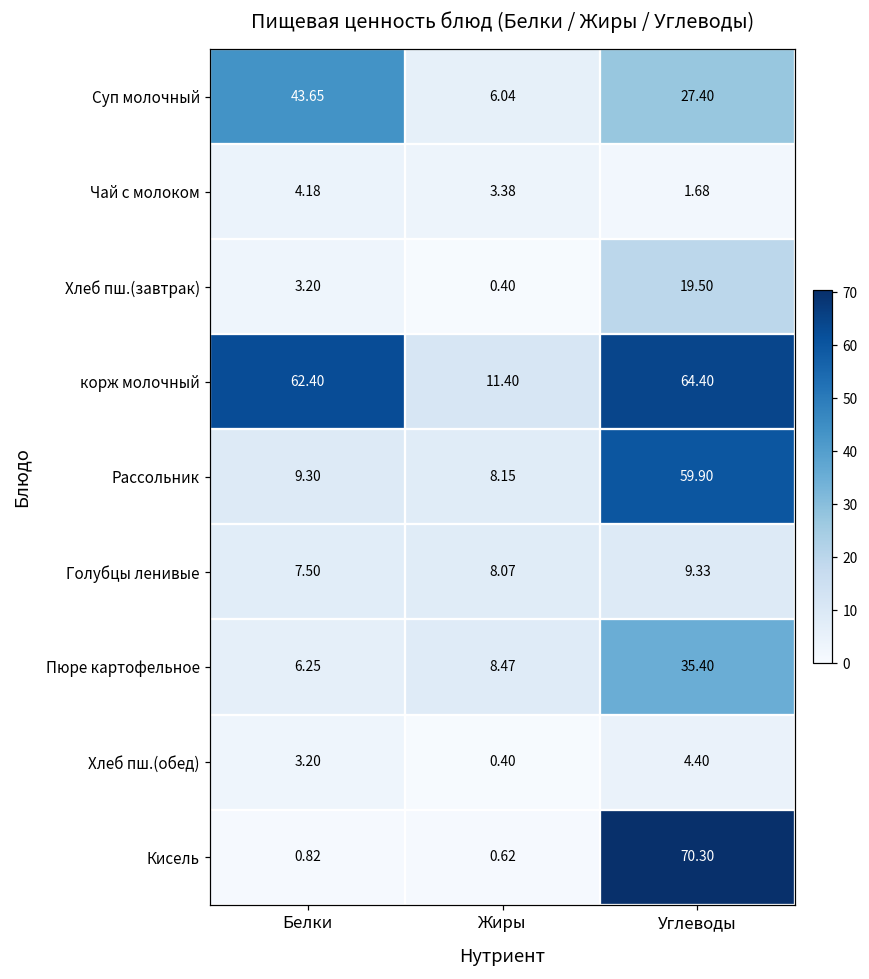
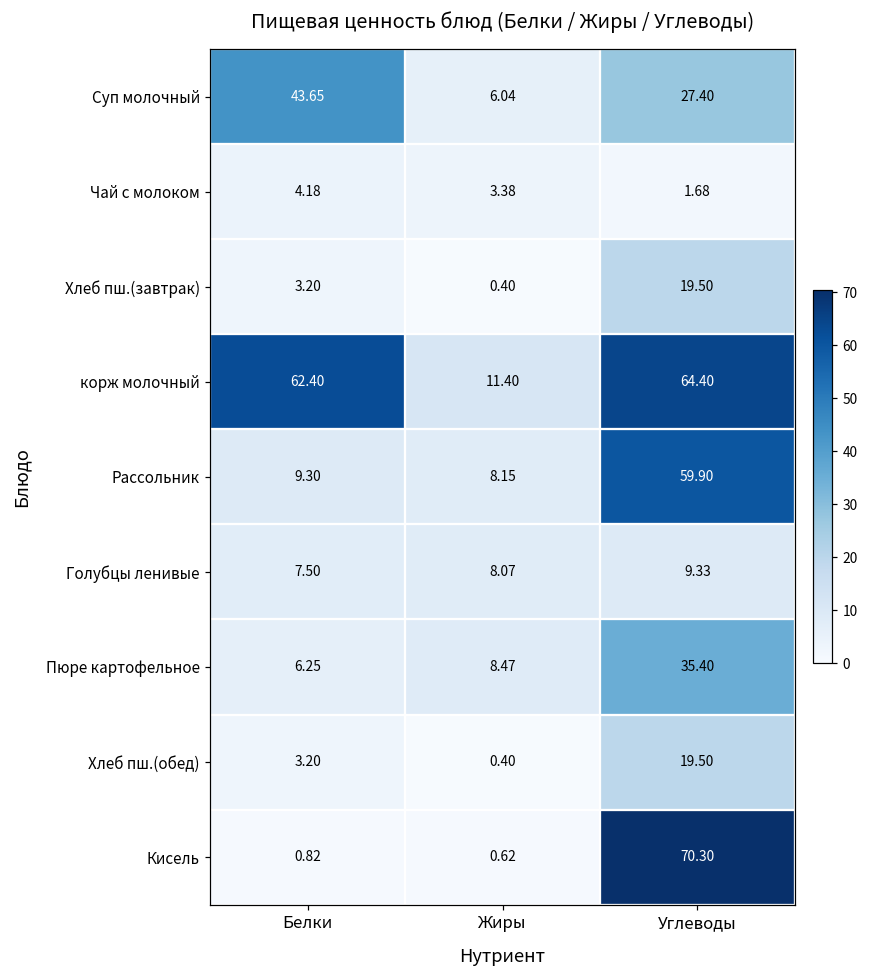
  {
    "Суп молочный": {
      "Белки": 43.65,
      "Жиры": 6.04,
      "Углеводы": 27.40
    },
    "Чай с молоком": {
      "Белки": 4.18,
      "Жиры": 3.38,
      "Углеводы": 1.68
    },
    "Хлеб пш.(завтрак)": {
      "Белки": 3.20,
      "Жиры": 0.40,
      "Углеводы": 19.50
    },
    "корж молочный": {
      "Белки": 62.40,
      "Жиры": 11.40,
      "Углеводы": 64.40
    },
    "Рассольник": {
      "Белки": 9.30,
      "Жиры": 8.15,
      "Углеводы": 59.90
    },
    "Голубцы ленивые": {
      "Белки": 7.50,
      "Жиры": 8.07,
      "Углеводы": 9.33
    },
    "Пюре картофельное": {
      "Белки": 6.25,
      "Жиры": 8.47,
      "Углеводы": 35.40
    },
    "Хлеб пш.(обед)": {
      "Белки": 3.20,
      "Жиры": 0.40,
-     "Углеводы": 4.40
+     "Углеводы": 19.50
    },
    "Кисель": {
      "Белки": 0.82,
      "Жиры": 0.62,
      "Углеводы": 70.30
    }
  }
